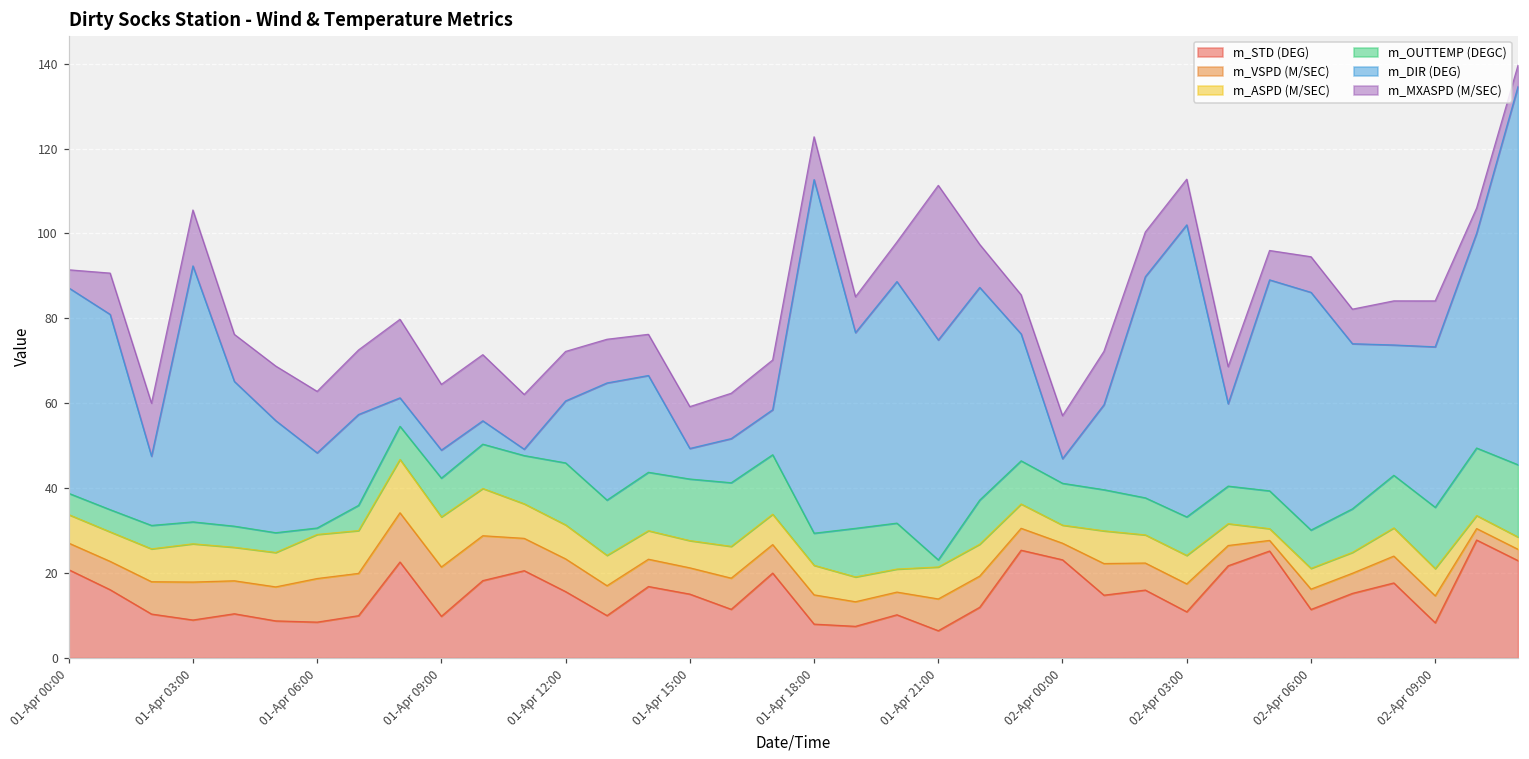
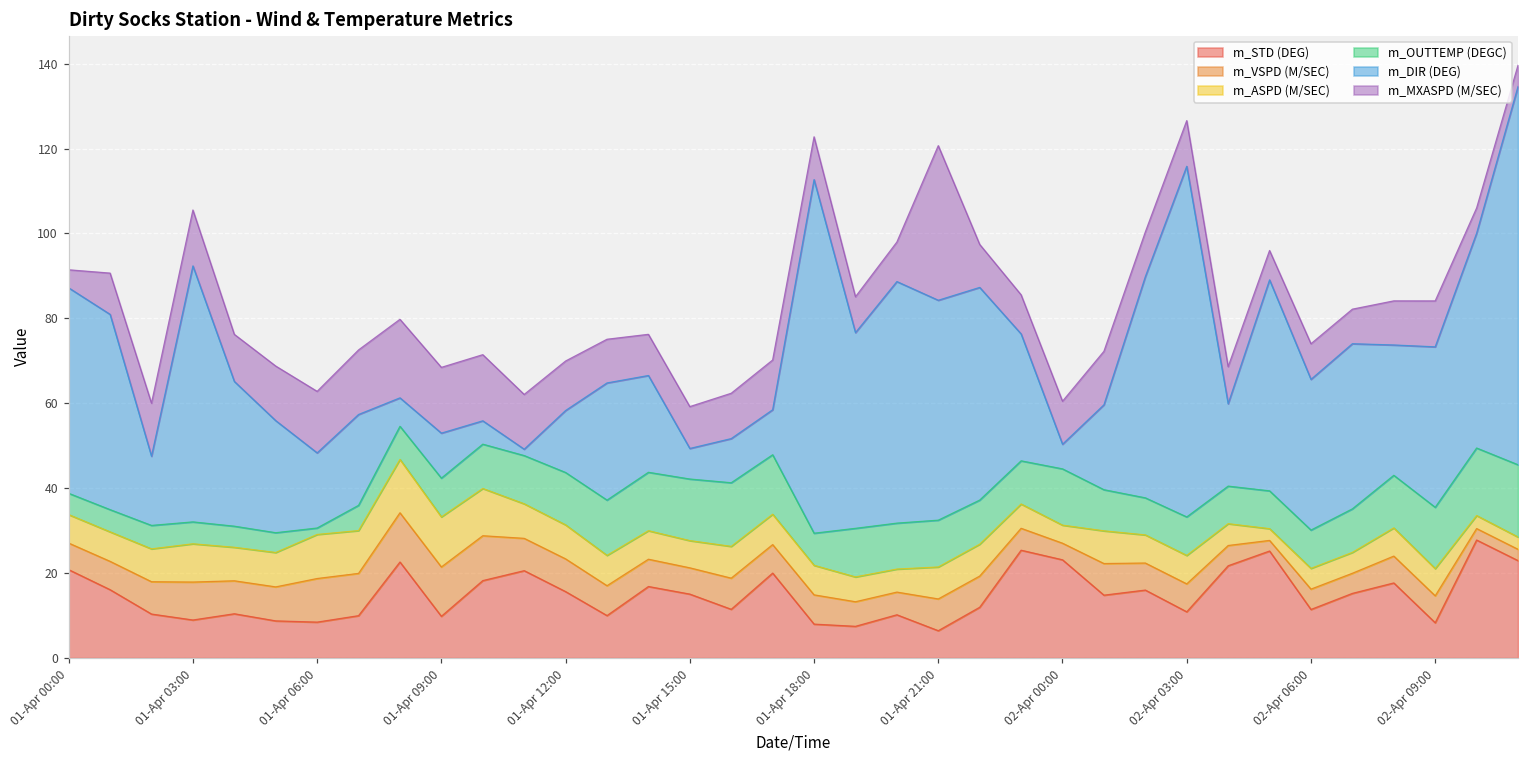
  {
    "m_OUTTEMP (DEGC)": {
      "01-Apr 00:00": 5,
      "01-Apr 03:00": 5,
      "01-Apr 06:00": 2,
      "01-Apr 09:00": 9,
-     "01-Apr 12:00": 15,
+     "01-Apr 12:00": 12,
      "01-Apr 15:00": 15,
      "01-Apr 18:00": 8,
-     "01-Apr 21:00": 2,
-     "02-Apr 00:00": 10,
+     "01-Apr 21:00": 11,
+     "02-Apr 00:00": 13,
      "02-Apr 03:00": 9,
      "02-Apr 06:00": 9,
      "02-Apr 09:00": 14
    },
    "m_DIR (DEG)": {
      "01-Apr 00:00": 48,
      "01-Apr 03:00": 60,
      "01-Apr 06:00": 18,
-     "01-Apr 09:00": 7,
+     "01-Apr 09:00": 11,
      "01-Apr 12:00": 15,
      "01-Apr 15:00": 7,
      "01-Apr 18:00": 83,
      "01-Apr 21:00": 52,
      "02-Apr 00:00": 6,
-     "02-Apr 03:00": 69,
-     "02-Apr 06:00": 56,
+     "02-Apr 03:00": 83,
+     "02-Apr 06:00": 36,
      "02-Apr 09:00": 38
    },
    "m_MXASPD (M/SEC)": {
      "01-Apr 00:00": 4,
      "01-Apr 03:00": 13,
      "01-Apr 06:00": 14,
      "01-Apr 09:00": 15,
      "01-Apr 12:00": 12,
      "01-Apr 15:00": 10,
      "01-Apr 18:00": 10,
      "01-Apr 21:00": 36,
      "02-Apr 00:00": 10,
      "02-Apr 03:00": 11,
      "02-Apr 06:00": 8,
      "02-Apr 09:00": 11
    }
  }
